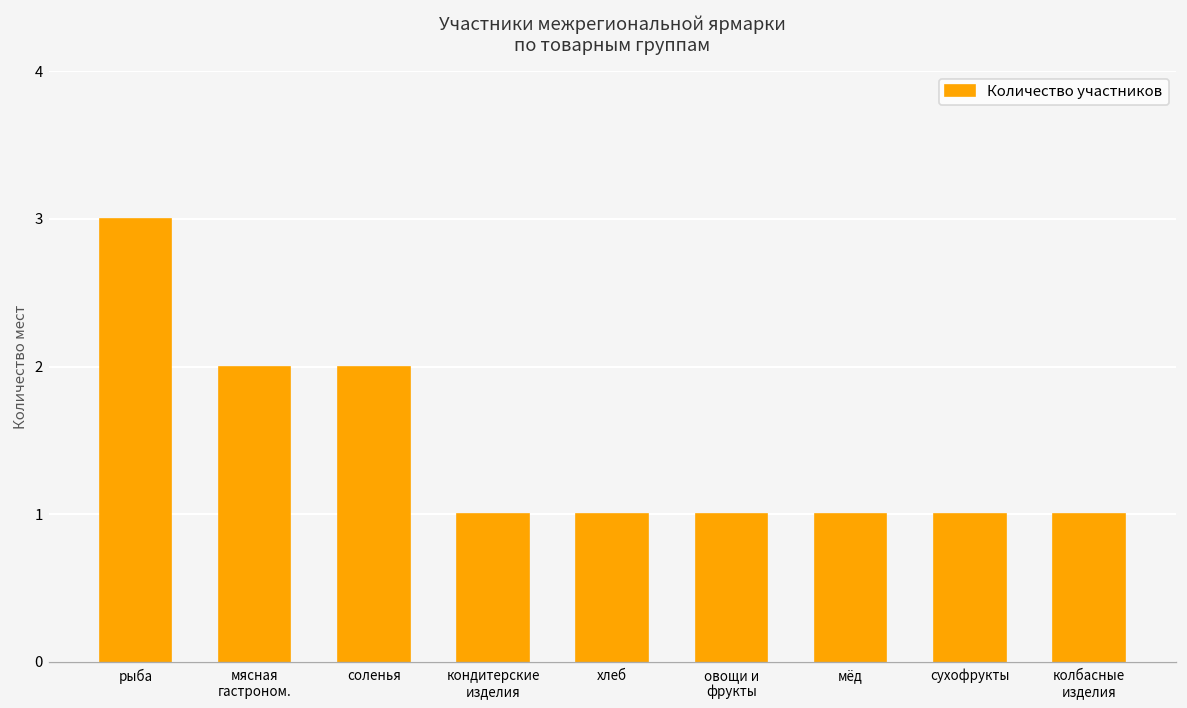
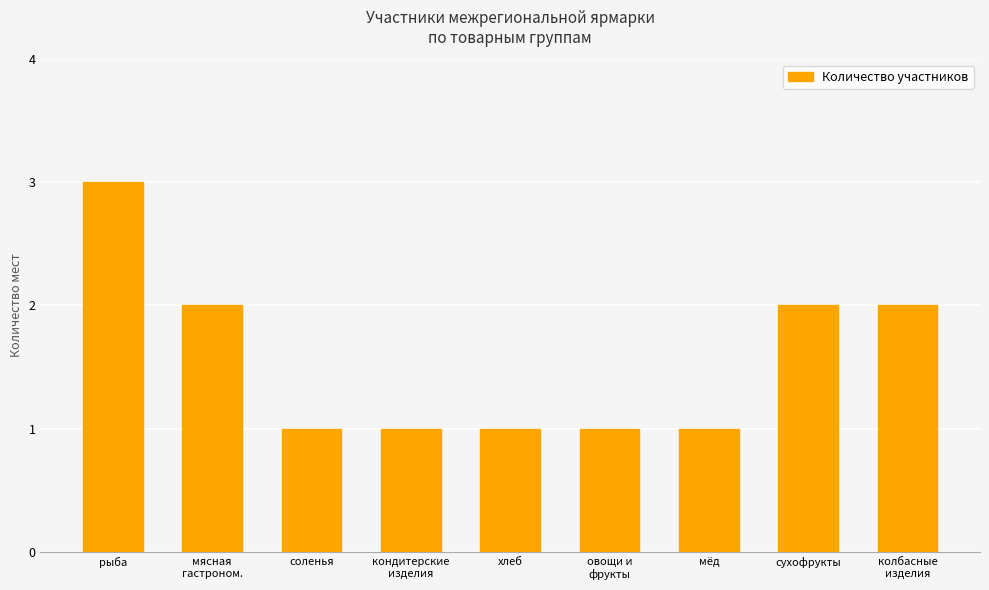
  {
    "рыба": 3,
    "мясная гастроном.": 2,
-   "соленья": 2,
+   "соленья": 1,
    "кондитерские изделия": 1,
    "хлеб": 1,
    "овощи и фрукты": 1,
    "мёд": 1,
-   "сухофрукты": 1,
-   "колбасные изделия": 1
+   "сухофрукты": 2,
+   "колбасные изделия": 2
  }
